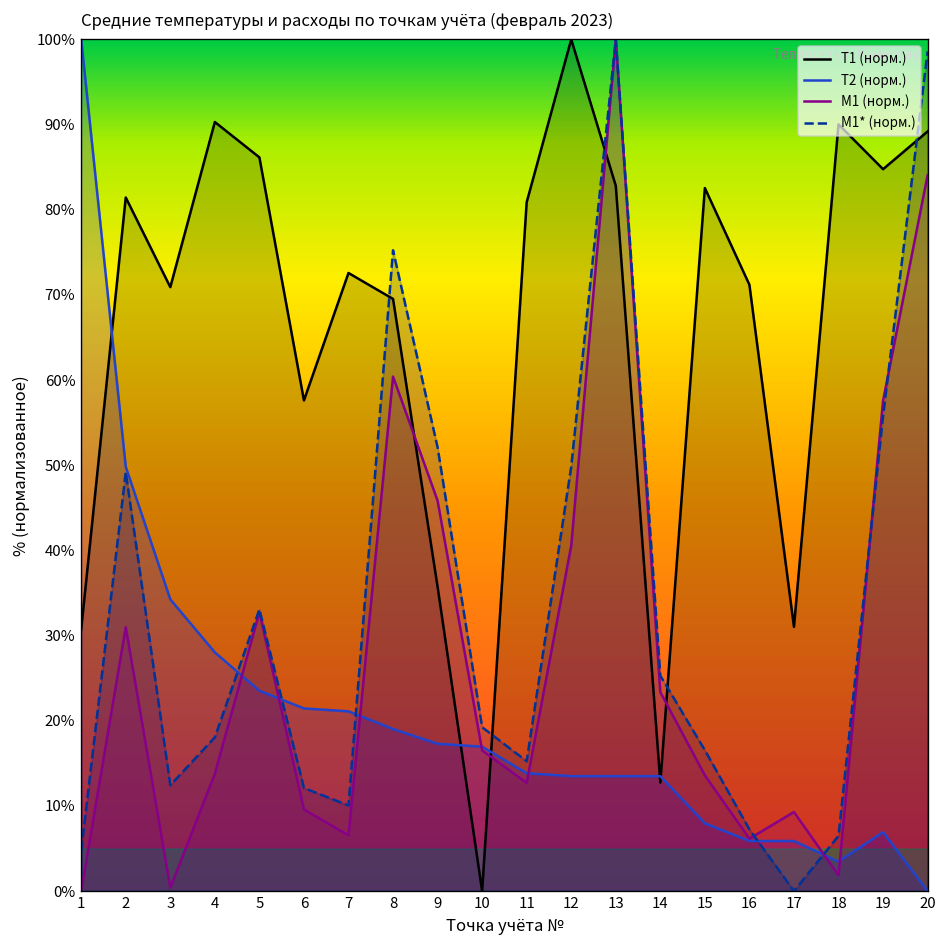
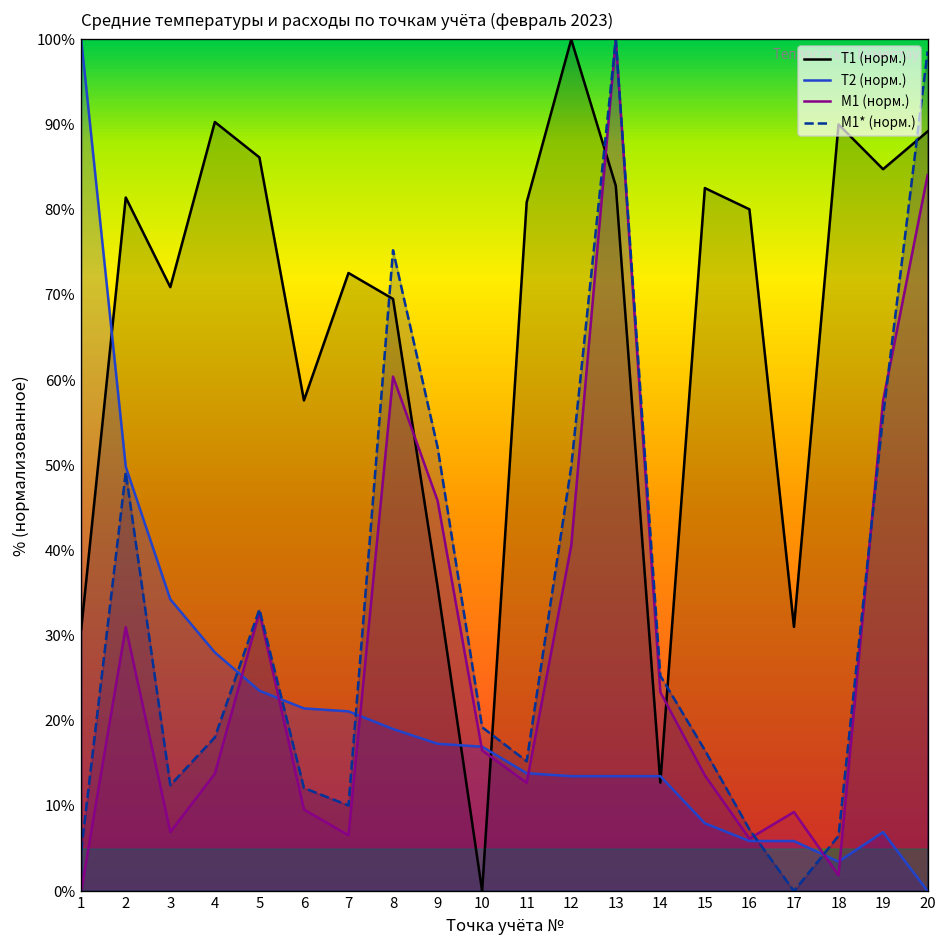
  {
    "T1 (норм.)": {
      "1": "31%",
      "2": "81%",
      "3": "71%",
      "4": "90%",
      "5": "86%",
      "6": "58%",
      "7": "73%",
      "8": "70%",
      "9": "36%",
      "10": "0%",
      "11": "81%",
      "12": "100%",
      "13": "83%",
      "14": "13%",
      "15": "83%",
-     "16": "71%",
+     "16": "80%",
      "17": "31%",
      "19": "85%",
      "20": "89%"
    },
    "T2 (норм.)": {
      "1": "100%",
      "2": "50%",
      "3": "34%",
      "4": "28%",
      "5": "24%",
      "6": "21%",
      "7": "21%",
      "8": "19%",
      "9": "17%",
      "10": "17%",
      "11": "14%",
      "12": "13%",
      "13": "13%",
      "14": "13%",
      "15": "8%",
      "17": "6%",
      "18": "3%",
      "19": "7%",
      "20": "0%"
    },
    "M1 (норм.)": {
      "1": "0%",
      "2": "31%",
-     "3": "0%",
+     "3": "7%",
      "4": "14%",
      "6": "10%",
      "7": "7%",
      "8": "60%",
      "9": "46%",
      "10": "17%",
      "11": "13%",
      "12": "41%",
      "14": "23%",
      "15": "14%",
      "17": "9%",
      "18": "2%",
      "19": "58%",
      "20": "84%"
    },
    "M1* (норм.)": {
      "1": "5%",
      "2": "49%",
      "3": "12%",
      "4": "18%",
      "6": "12%",
      "7": "10%",
      "8": "75%",
      "9": "52%",
      "10": "19%",
      "11": "15%",
      "12": "50%",
      "14": "25%",
      "15": "17%",
      "16": "7%",
      "17": "0%",
      "18": "6%",
      "19": "56%",
      "20": "99%"
    }
  }
